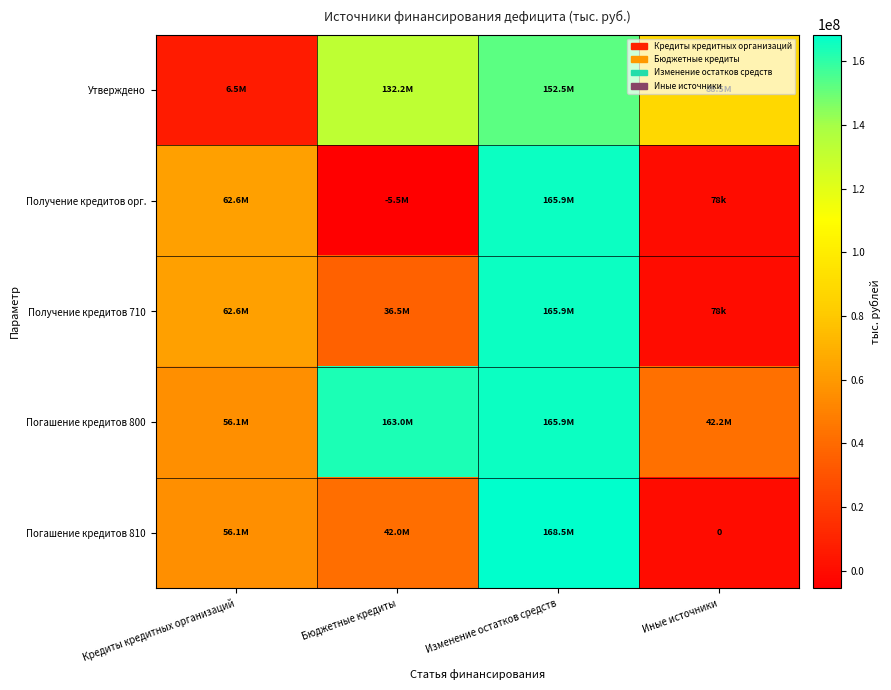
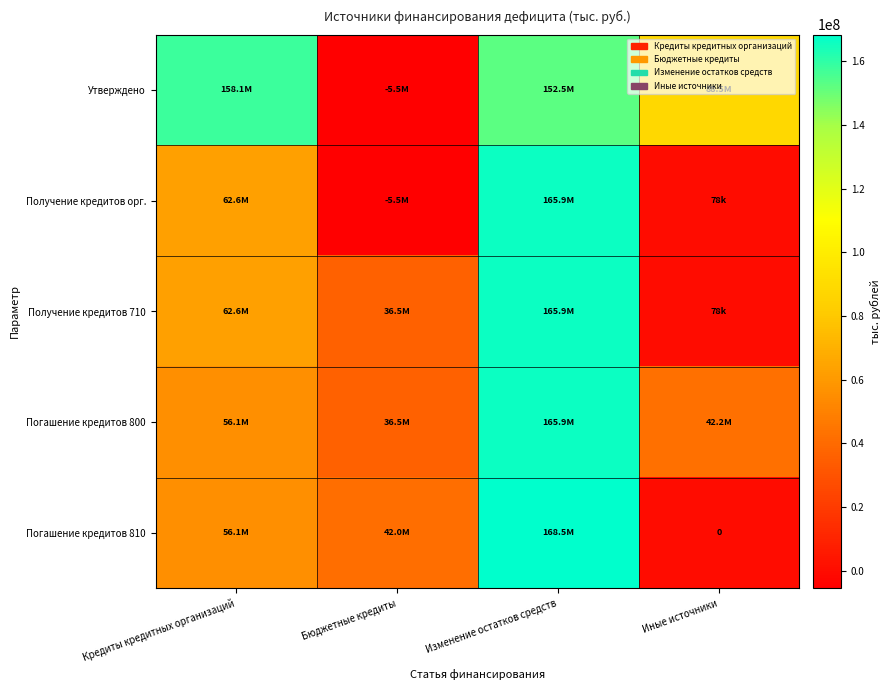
  {
    "Утверждено": {
-     "Кредиты кредитных организаций": "6.5M",
-     "Бюджетные кредиты": "132.2M",
+     "Кредиты кредитных организаций": "158.1M",
+     "Бюджетные кредиты": "-5.5M",
      "Изменение остатков средств": "152.5M"
    },
    "Получение кредитов орг.": {
      "Кредиты кредитных организаций": "62.6M",
      "Бюджетные кредиты": "-5.5M",
      "Изменение остатков средств": "165.9M",
      "Иные источники": "78k"
    },
    "Получение кредитов 710": {
      "Кредиты кредитных организаций": "62.6M",
      "Бюджетные кредиты": "36.5M",
      "Изменение остатков средств": "165.9M",
      "Иные источники": "78k"
    },
    "Погашение кредитов 800": {
      "Кредиты кредитных организаций": "56.1M",
-     "Бюджетные кредиты": "163.0M",
+     "Бюджетные кредиты": "36.5M",
      "Изменение остатков средств": "165.9M",
      "Иные источники": "42.2M"
    },
    "Погашение кредитов 810": {
      "Кредиты кредитных организаций": "56.1M",
      "Бюджетные кредиты": "42.0M",
      "Изменение остатков средств": "168.5M",
      "Иные источники": "0"
    }
  }
